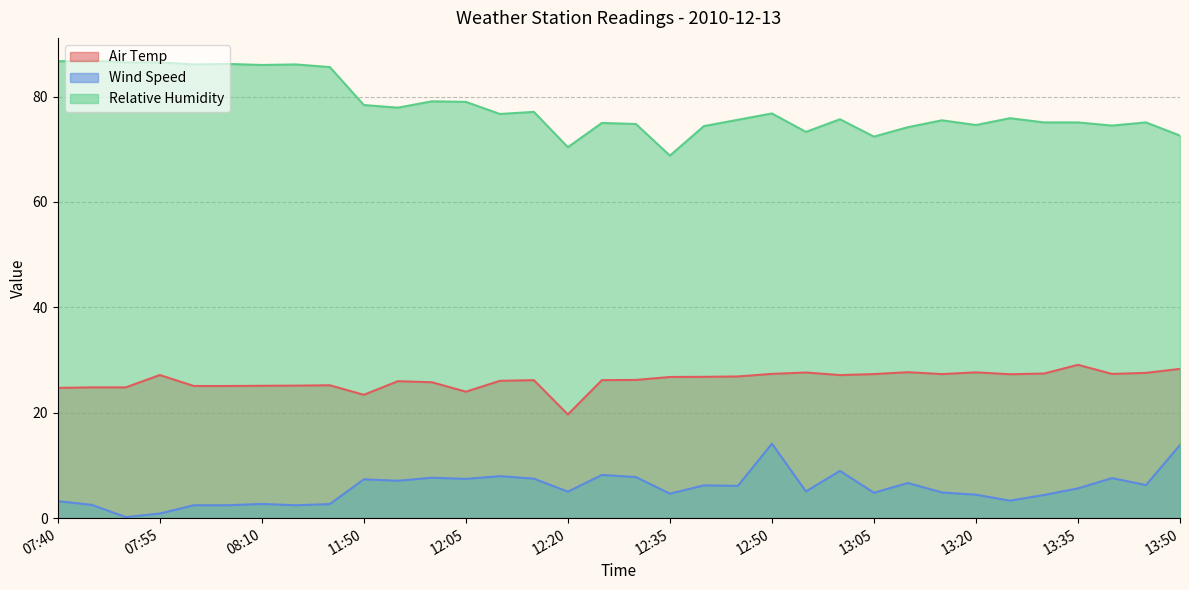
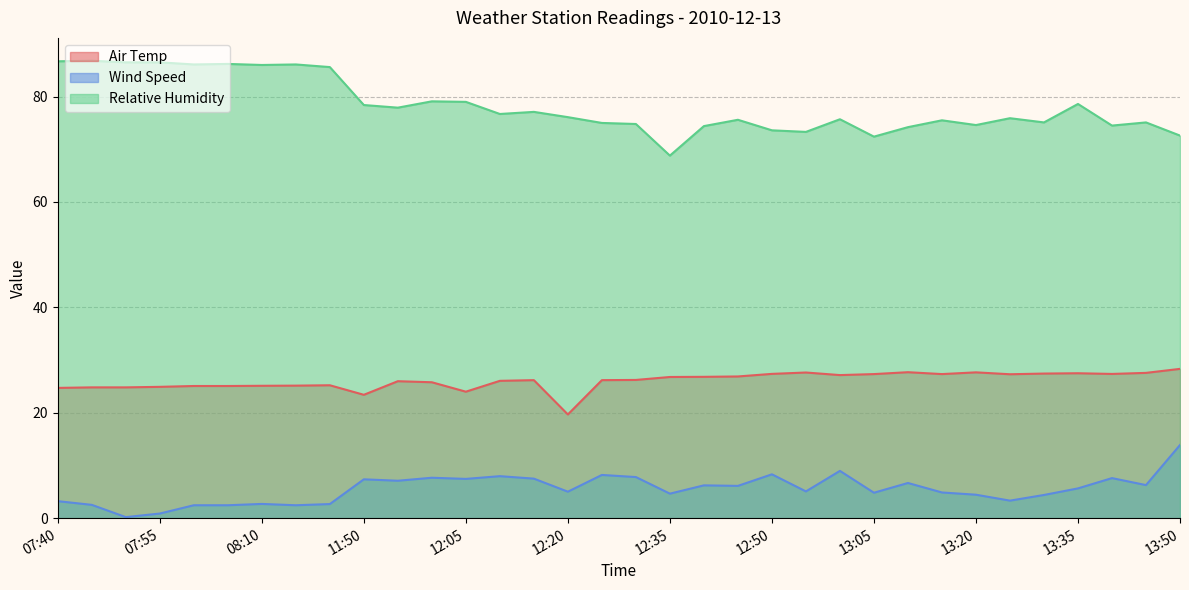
  {
    "Air Temp": {
      "07:40": 25,
-     "07:55": 27,
+     "07:55": 25,
      "08:10": 25,
      "11:50": 23,
      "12:05": 24,
      "12:20": 20,
      "12:35": 27,
      "12:50": 27,
      "13:05": 27,
      "13:20": 28,
-     "13:35": 29,
+     "13:35": 28,
      "13:50": 28
    },
    "Wind Speed": {
      "07:40": 3,
      "07:55": 1,
      "08:10": 3,
      "11:50": 7,
      "12:05": 7,
      "12:20": 5,
      "12:35": 5,
-     "12:50": 14,
+     "12:50": 8,
      "13:05": 5,
      "13:20": 4,
      "13:35": 6,
      "13:50": 14
    },
    "Relative Humidity": {
      "07:40": 87,
      "08:10": 86,
      "11:50": 78,
      "12:05": 79,
-     "12:20": 70,
+     "12:20": 76,
      "12:35": 69,
-     "12:50": 77,
+     "12:50": 74,
      "13:05": 72,
      "13:20": 75,
-     "13:35": 75,
+     "13:35": 79,
      "13:50": 73
    }
  }
